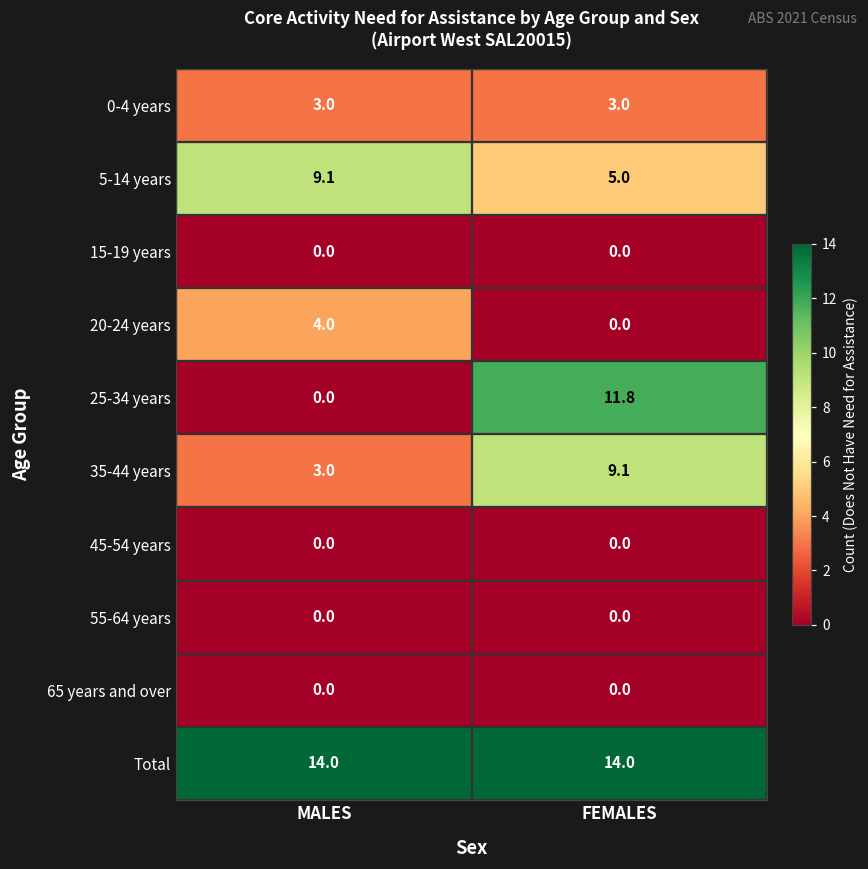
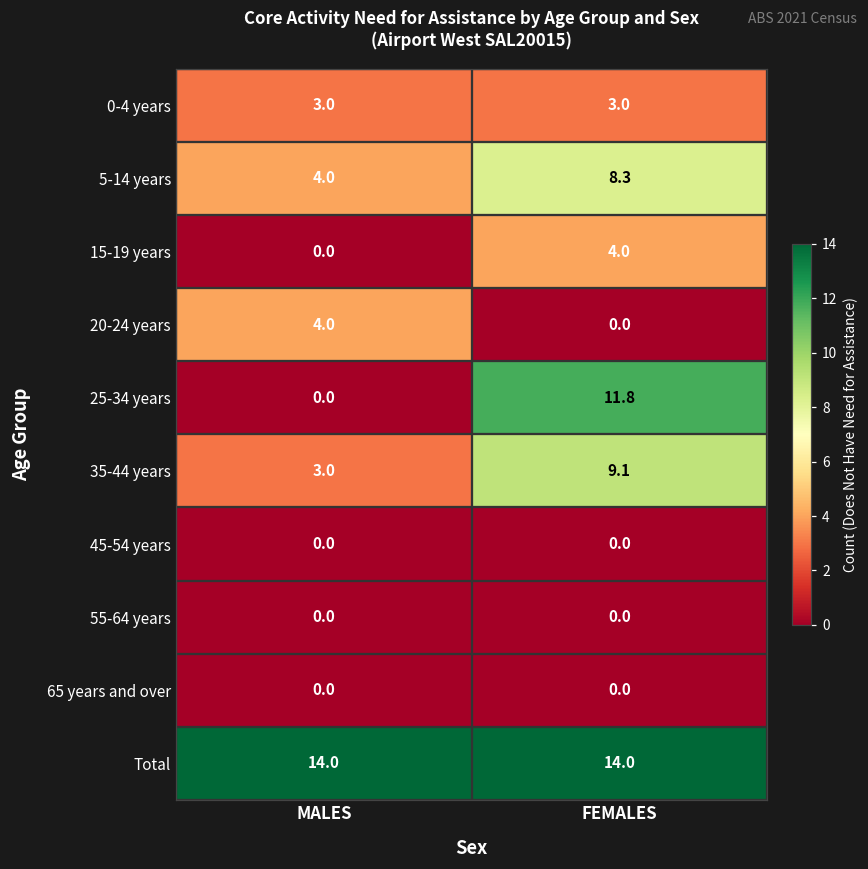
  {
    "0-4 years": {
      "MALES": 3.0,
      "FEMALES": 3.0
    },
    "5-14 years": {
-     "MALES": 9.1,
-     "FEMALES": 5.0
+     "MALES": 4.0,
+     "FEMALES": 8.3
    },
    "15-19 years": {
      "MALES": 0.0,
-     "FEMALES": 0.0
+     "FEMALES": 4.0
    },
    "20-24 years": {
      "MALES": 4.0,
      "FEMALES": 0.0
    },
    "25-34 years": {
      "MALES": 0.0,
      "FEMALES": 11.8
    },
    "35-44 years": {
      "MALES": 3.0,
      "FEMALES": 9.1
    },
    "45-54 years": {
      "MALES": 0.0,
      "FEMALES": 0.0
    },
    "55-64 years": {
      "MALES": 0.0,
      "FEMALES": 0.0
    },
    "65 years and over": {
      "MALES": 0.0,
      "FEMALES": 0.0
    },
    "Total": {
      "MALES": 14.0,
      "FEMALES": 14.0
    }
  }
